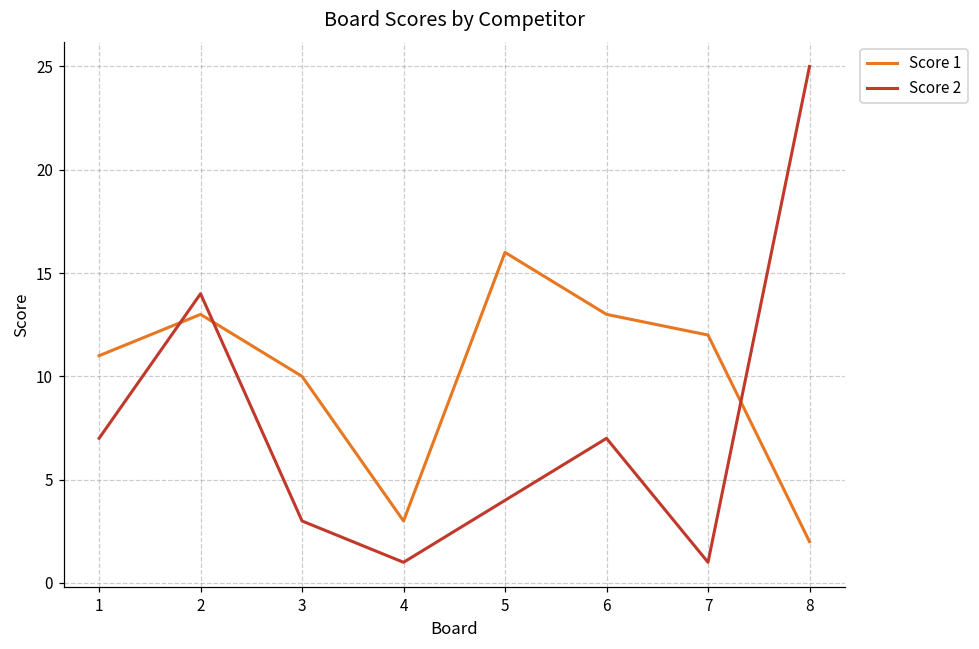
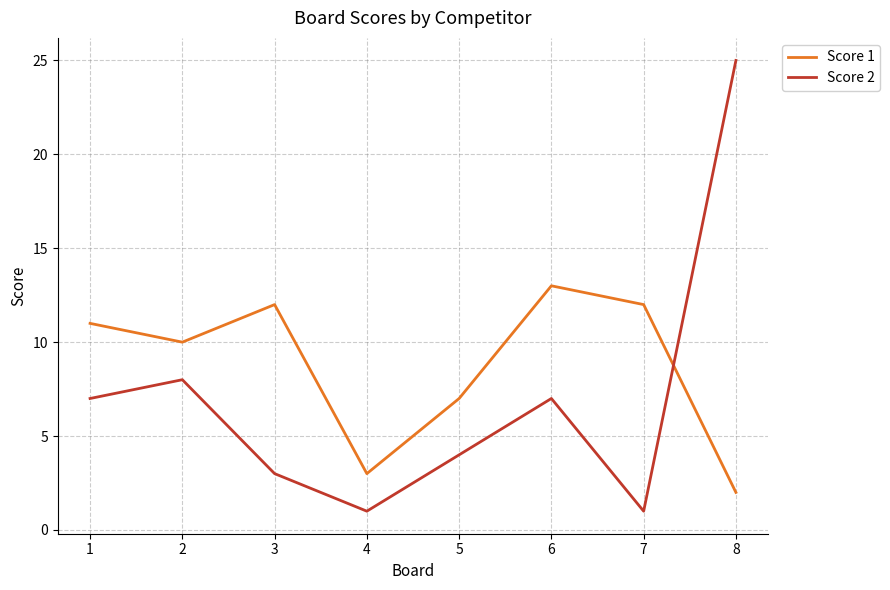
  {
    "Score 1": {
      "1": 11,
-     "2": 13,
-     "3": 10,
+     "2": 10,
+     "3": 12,
      "4": 3,
-     "5": 16,
+     "5": 7,
      "6": 13,
      "7": 12,
      "8": 2
    },
    "Score 2": {
      "1": 7,
-     "2": 14,
+     "2": 8,
      "3": 3,
      "4": 1,
      "5": 4,
      "6": 7,
      "7": 1,
      "8": 25
    }
  }
